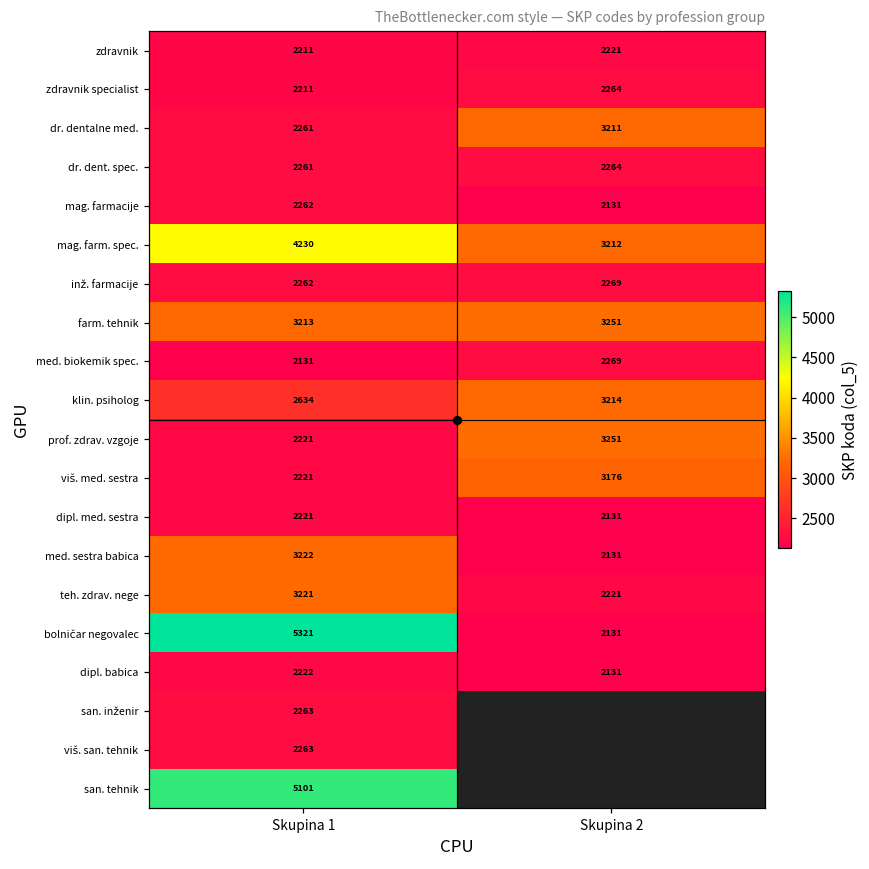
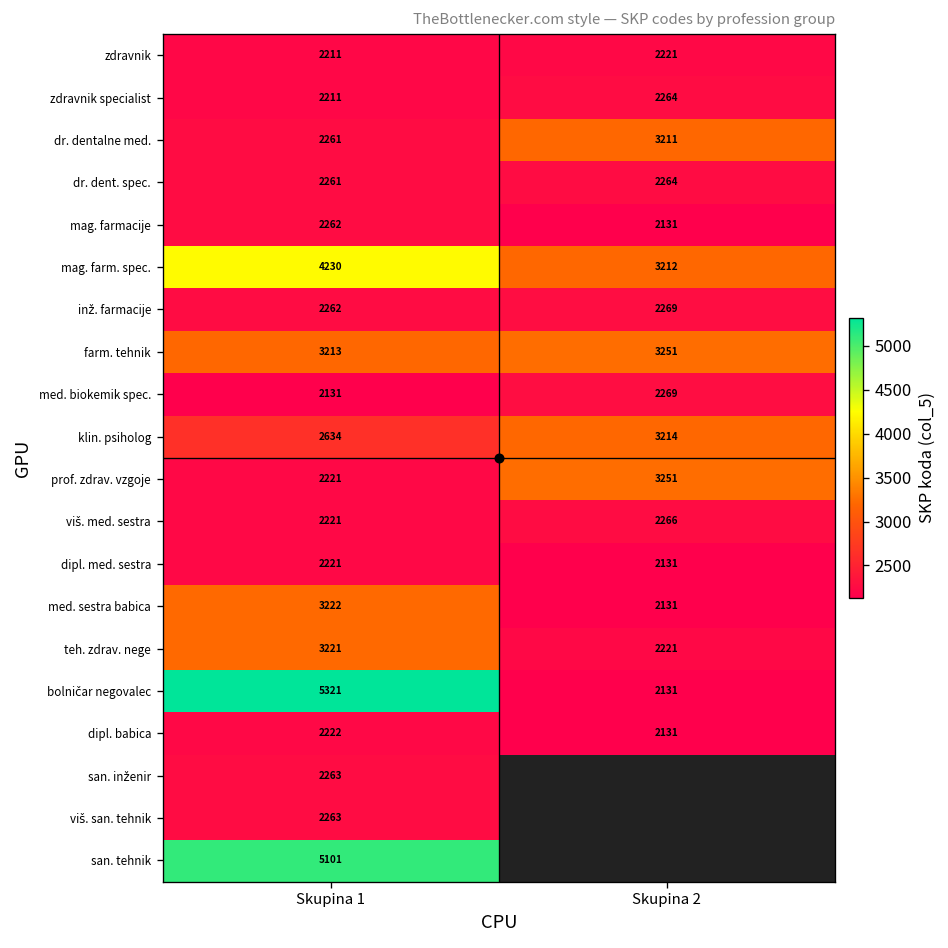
  {
    "zdravnik": {
      "Skupina 1": 2211,
      "Skupina 2": 2221
    },
    "zdravnik specialist": {
      "Skupina 1": 2211,
      "Skupina 2": 2264
    },
    "dr. dentalne med.": {
      "Skupina 1": 2261,
      "Skupina 2": 3211
    },
    "dr. dent. spec.": {
      "Skupina 1": 2261,
      "Skupina 2": 2264
    },
    "mag. farmacije": {
      "Skupina 1": 2262,
      "Skupina 2": 2131
    },
    "mag. farm. spec.": {
      "Skupina 1": 4230,
      "Skupina 2": 3212
    },
    "inž. farmacije": {
      "Skupina 1": 2262,
      "Skupina 2": 2269
    },
    "farm. tehnik": {
      "Skupina 1": 3213,
      "Skupina 2": 3251
    },
    "med. biokemik spec.": {
      "Skupina 1": 2131,
      "Skupina 2": 2269
    },
    "klin. psiholog": {
      "Skupina 1": 2634,
      "Skupina 2": 3214
    },
    "prof. zdrav. vzgoje": {
      "Skupina 1": 2221,
      "Skupina 2": 3251
    },
    "viš. med. sestra": {
      "Skupina 1": 2221,
-     "Skupina 2": 3176
+     "Skupina 2": 2266
    },
    "dipl. med. sestra": {
      "Skupina 1": 2221,
      "Skupina 2": 2131
    },
    "med. sestra babica": {
      "Skupina 1": 3222,
      "Skupina 2": 2131
    },
    "teh. zdrav. nege": {
      "Skupina 1": 3221,
      "Skupina 2": 2221
    },
    "bolničar negovalec": {
      "Skupina 1": 5321,
      "Skupina 2": 2131
    },
    "dipl. babica": {
      "Skupina 1": 2222,
      "Skupina 2": 2131
    },
    "san. inženir": {
      "Skupina 1": 2263
    },
    "viš. san. tehnik": {
      "Skupina 1": 2263
    },
    "san. tehnik": {
      "Skupina 1": 5101
    }
  }
